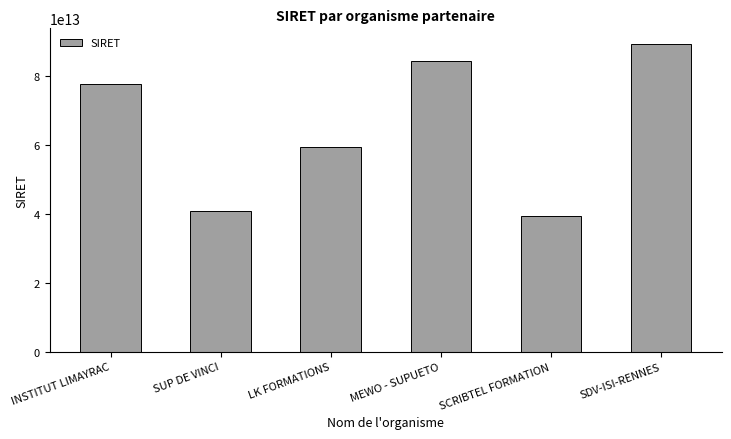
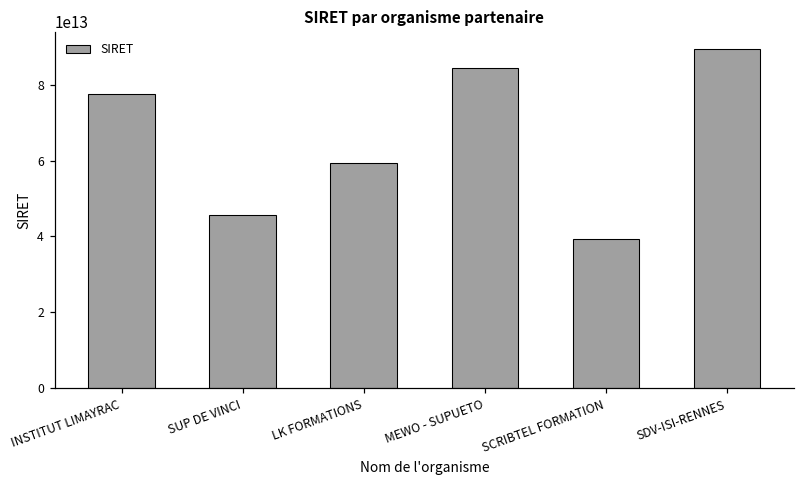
  {
    "INSTITUT LIMAYRAC": 78000000000000,
-   "SUP DE VINCI": 41000000000000,
+   "SUP DE VINCI": 46000000000000,
    "LK FORMATIONS": 59000000000000,
    "MEWO - SUPUETO": 84000000000000,
    "SCRIBTEL FORMATION": 39000000000000,
    "SDV-ISI-RENNES": 89000000000000
  }
